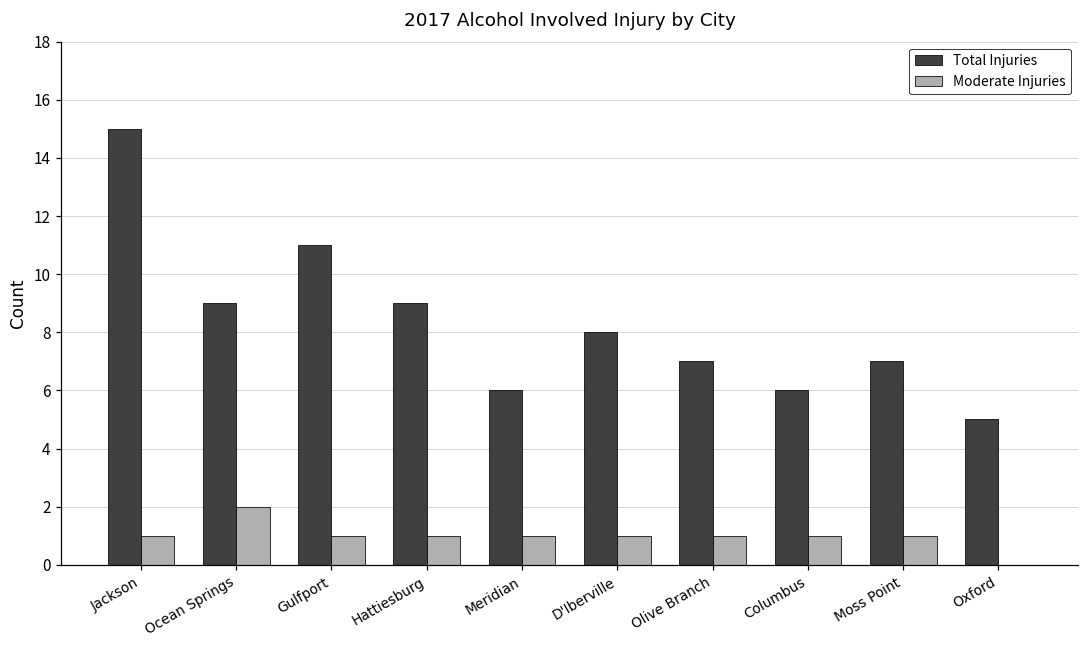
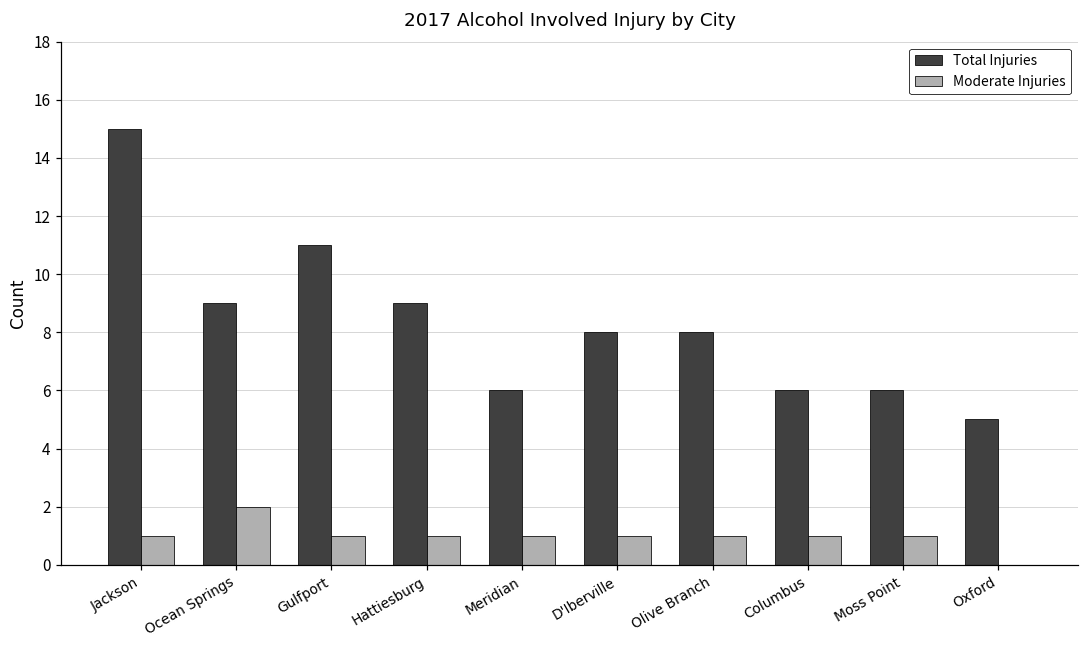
  {
    "Total Injuries": {
      "Jackson": 15,
      "Ocean Springs": 9,
      "Gulfport": 11,
      "Hattiesburg": 9,
      "Meridian": 6,
      "D'Iberville": 8,
-     "Olive Branch": 7,
+     "Olive Branch": 8,
      "Columbus": 6,
-     "Moss Point": 7,
+     "Moss Point": 6,
      "Oxford": 5
    },
    "Moderate Injuries": {
      "Jackson": 1,
      "Ocean Springs": 2,
      "Gulfport": 1,
      "Hattiesburg": 1,
      "Meridian": 1,
      "D'Iberville": 1,
      "Olive Branch": 1,
      "Columbus": 1,
      "Moss Point": 1,
      "Oxford": 0
    }
  }
